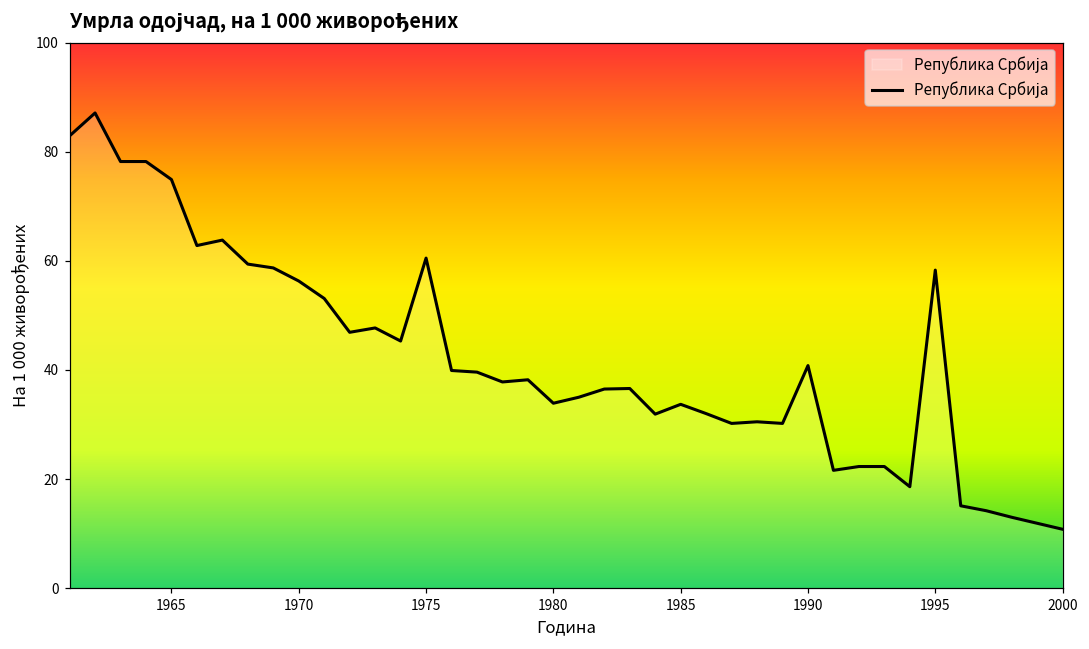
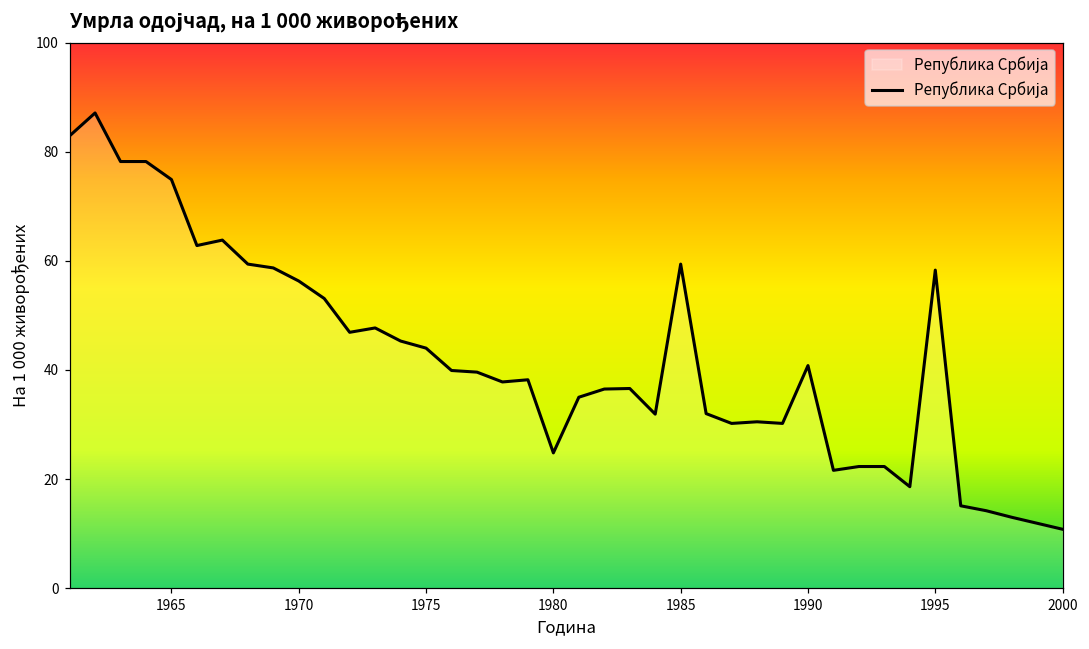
  {
    "1965": 75,
    "1970": 56,
-   "1975": 61,
-   "1980": 34,
-   "1985": 34,
+   "1975": 44,
+   "1980": 25,
+   "1985": 59,
    "1990": 41,
    "1995": 58,
    "2000": 11
  }
